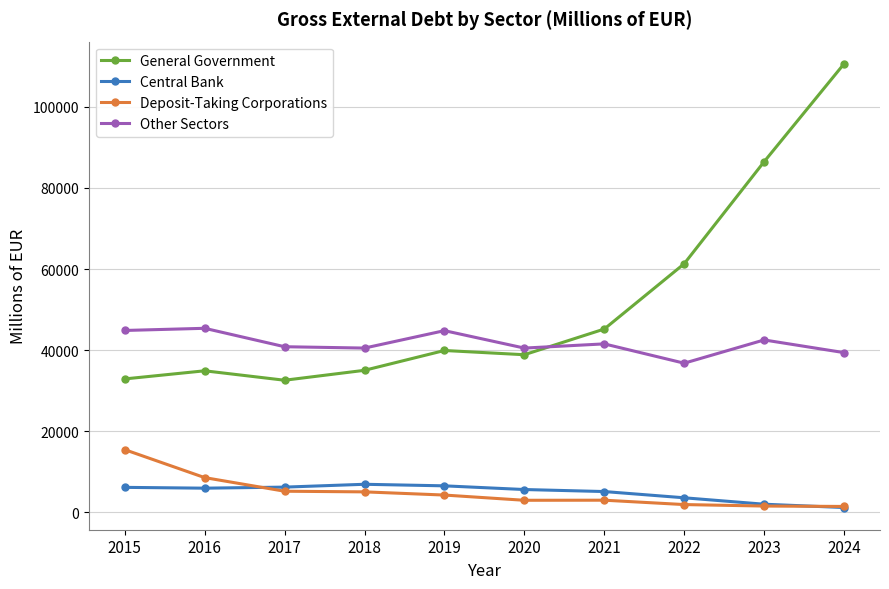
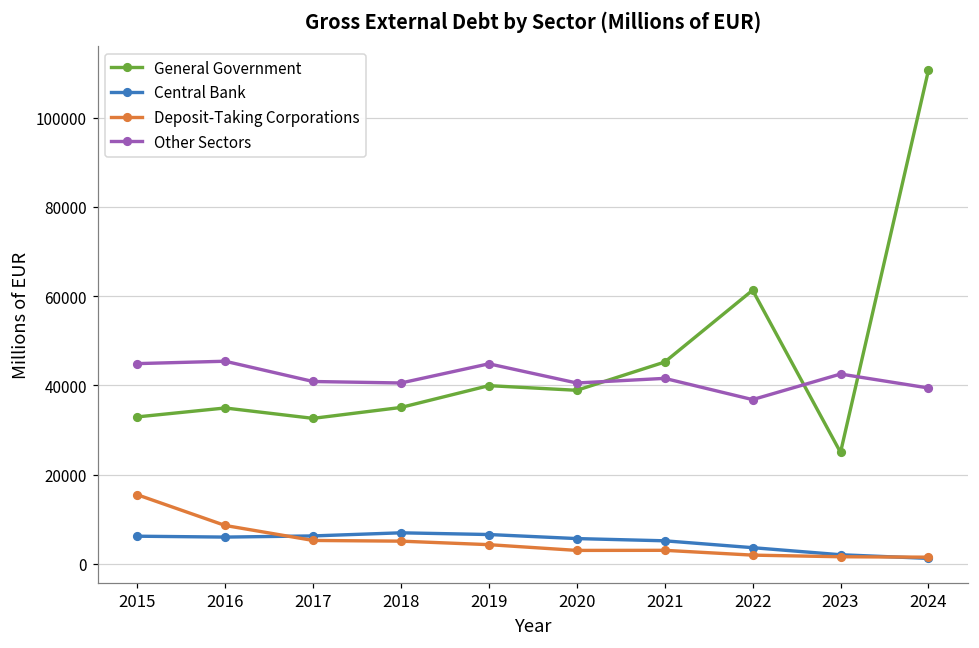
  {
    "General Government": {
      "2015": 33000,
      "2016": 35000,
      "2017": 33000,
      "2018": 35000,
      "2019": 40000,
      "2020": 39000,
      "2021": 45000,
      "2022": 61000,
-     "2023": 86000,
+     "2023": 25000,
      "2024": 111000
    },
    "Central Bank": {
      "2015": 6000,
      "2016": 6000,
      "2017": 6000,
      "2018": 7000,
      "2019": 7000,
      "2020": 6000,
      "2021": 5000,
      "2022": 4000
    },
    "Deposit-Taking Corporations": {
      "2015": 15000,
      "2016": 9000,
      "2017": 5000,
      "2018": 5000,
      "2019": 4000,
      "2020": 3000,
      "2021": 3000,
      "2022": 2000
    },
    "Other Sectors": {
      "2015": 45000,
      "2016": 45000,
      "2017": 41000,
      "2018": 41000,
      "2019": 45000,
      "2020": 41000,
      "2021": 42000,
      "2022": 37000,
      "2023": 43000,
      "2024": 39000
    }
  }
